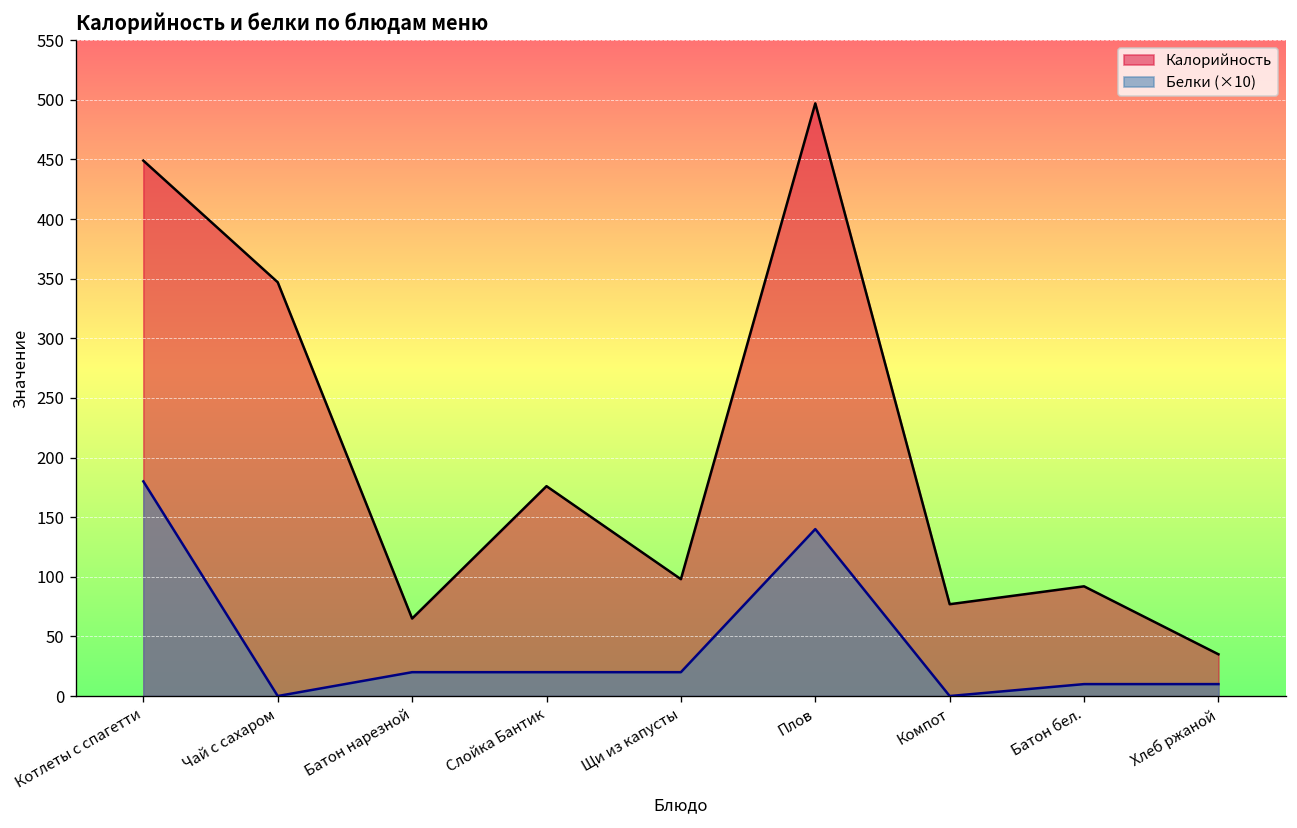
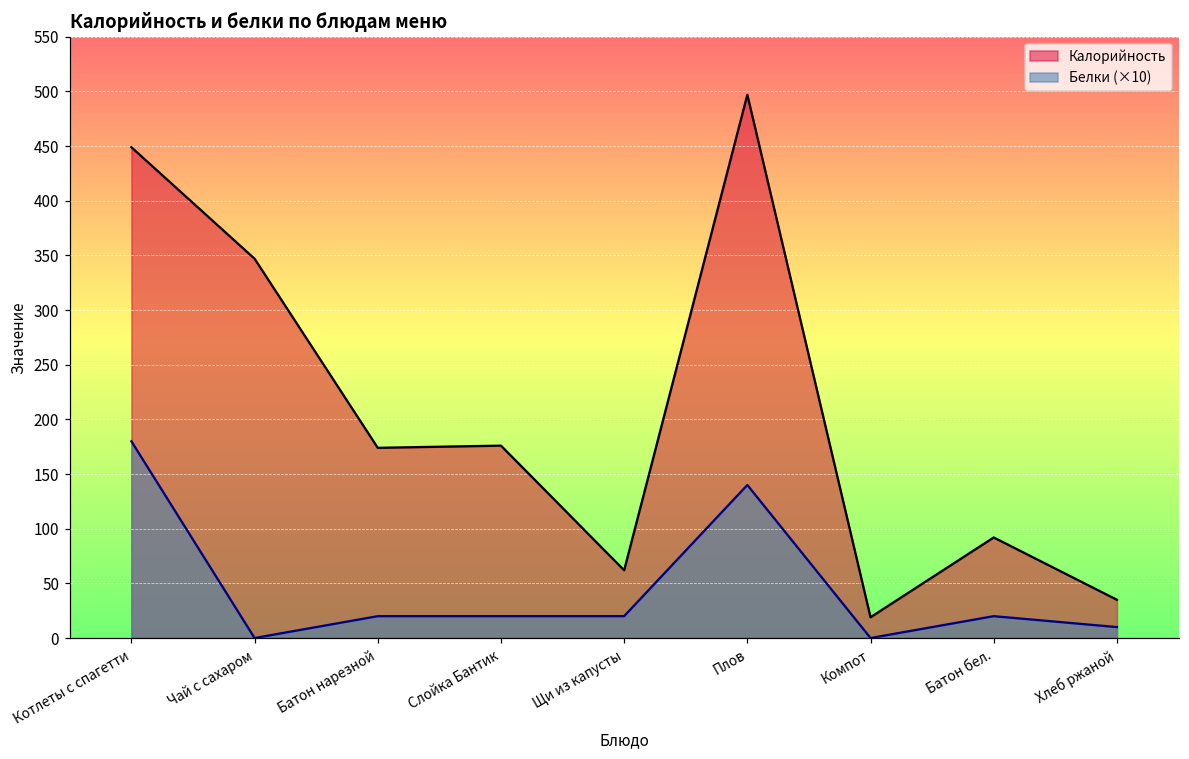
  {
    "Калорийность": {
      "Котлеты с спагетти": 450,
      "Чай с сахаром": 350,
-     "Батон нарезной": 70,
+     "Батон нарезной": 170,
      "Слойка Бантик": 180,
-     "Щи из капусты": 100,
+     "Щи из капусты": 60,
      "Плов": 500,
-     "Компот": 80,
+     "Компот": 20,
      "Батон бел.": 90,
      "Хлеб ржаной": 40
    },
    "Белки (×10)": {
      "Котлеты с спагетти": 180,
      "Чай с сахаром": 0,
      "Батон нарезной": 20,
      "Слойка Бантик": 20,
      "Щи из капусты": 20,
      "Плов": 140,
      "Компот": 0,
-     "Батон бел.": 10,
+     "Батон бел.": 20,
      "Хлеб ржаной": 10
    }
  }
